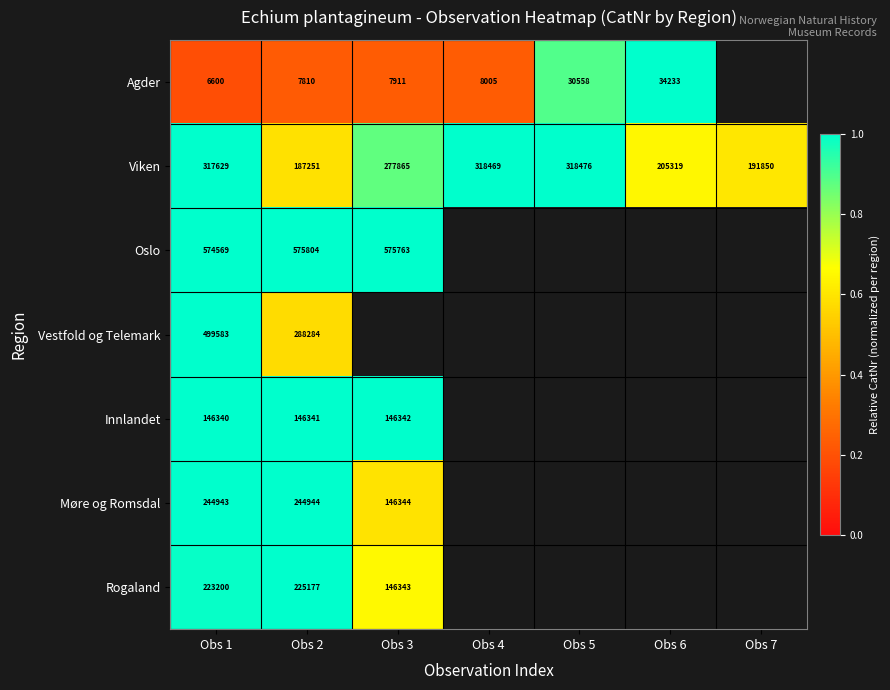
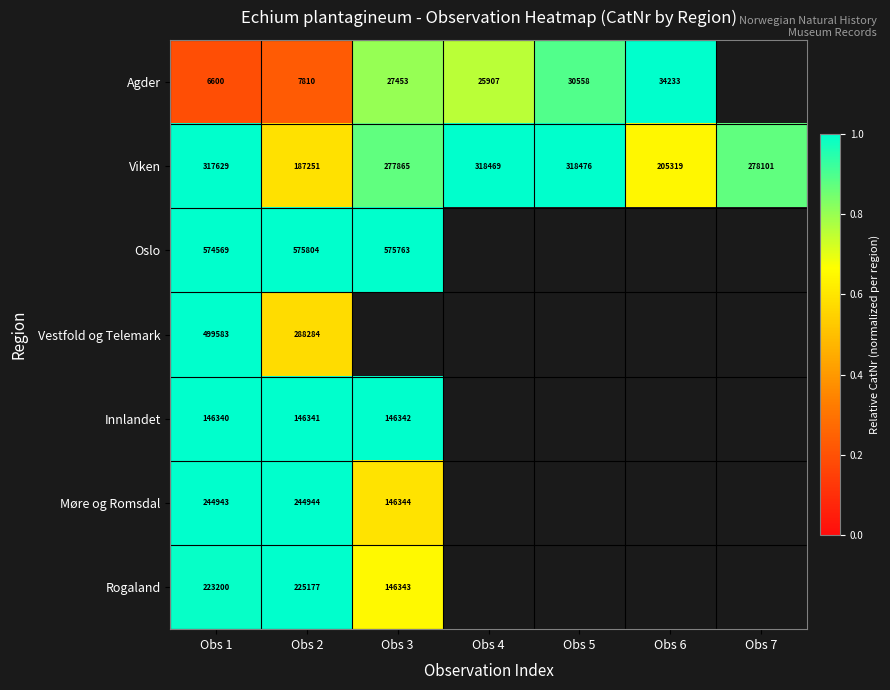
  {
    "Agder": {
      "Obs 1": 6600,
      "Obs 2": 7810,
-     "Obs 3": 7911,
-     "Obs 4": 8005,
+     "Obs 3": 27453,
+     "Obs 4": 25907,
      "Obs 5": 30558,
      "Obs 6": 34233
    },
    "Viken": {
      "Obs 1": 317629,
      "Obs 2": 187251,
      "Obs 3": 277865,
      "Obs 4": 318469,
      "Obs 5": 318476,
      "Obs 6": 205319,
-     "Obs 7": 191850
+     "Obs 7": 278101
    },
    "Oslo": {
      "Obs 1": 574569,
      "Obs 2": 575804,
      "Obs 3": 575763
    },
    "Vestfold og Telemark": {
      "Obs 1": 499583,
      "Obs 2": 288284
    },
    "Innlandet": {
      "Obs 1": 146340,
      "Obs 2": 146341,
      "Obs 3": 146342
    },
    "Møre og Romsdal": {
      "Obs 1": 244943,
      "Obs 2": 244944,
      "Obs 3": 146344
    },
    "Rogaland": {
      "Obs 1": 223200,
      "Obs 2": 225177,
      "Obs 3": 146343
    }
  }
